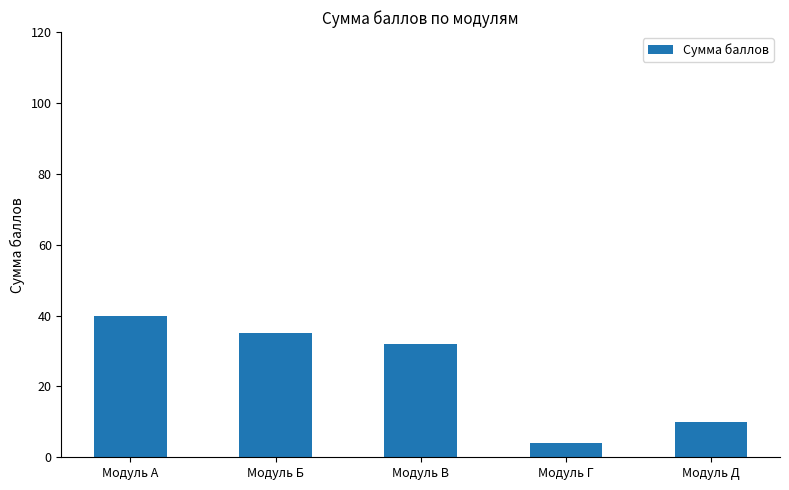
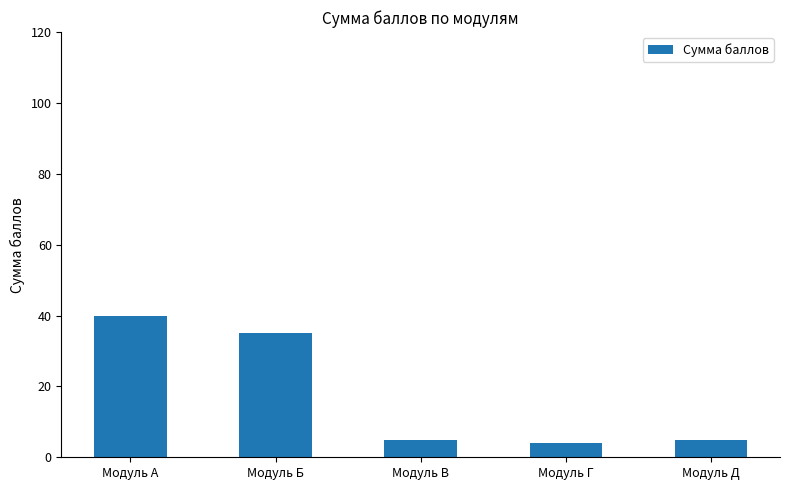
  {
    "Модуль А": 40,
    "Модуль Б": 35,
-   "Модуль В": 32,
+   "Модуль В": 5,
    "Модуль Г": 4,
-   "Модуль Д": 10
+   "Модуль Д": 5
  }
